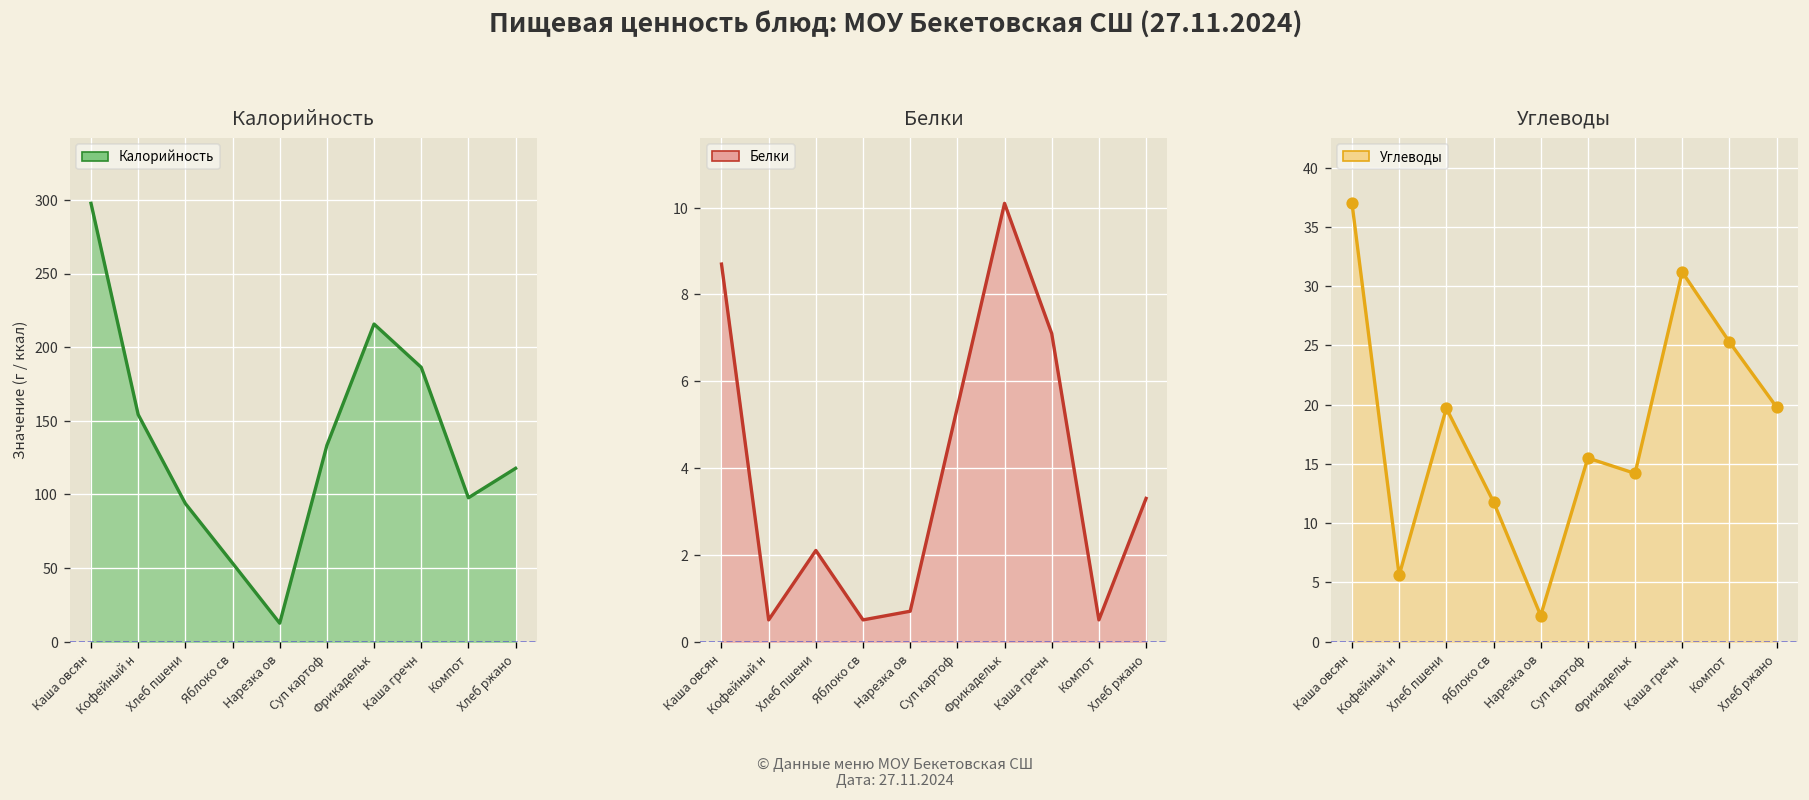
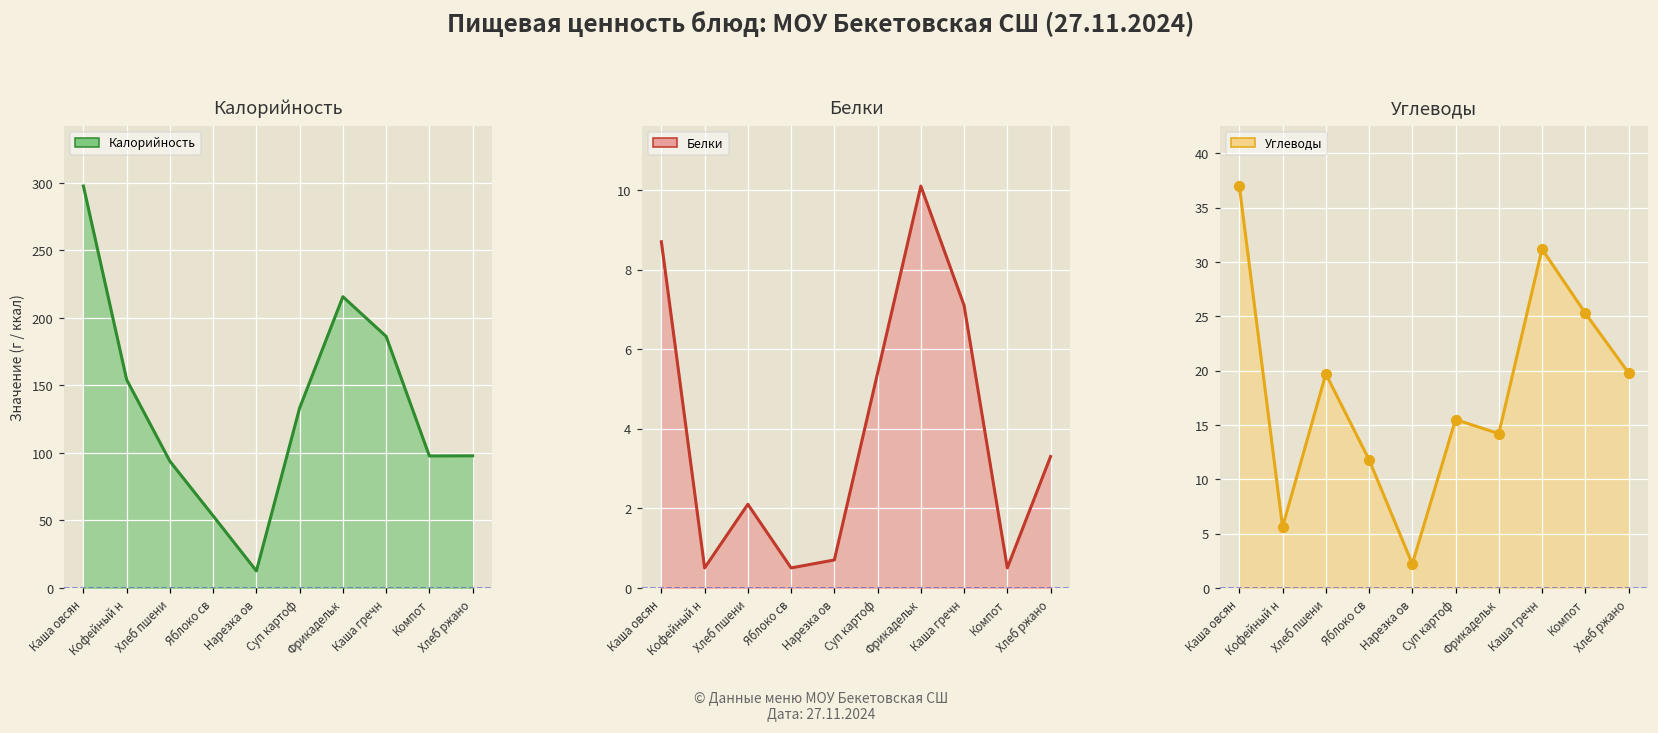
  {
    "Калорийность": {
      "Каша овсян": 298,
      "Кофейный н": 154,
      "Хлеб пшени": 94,
      "Яблоко св": 53,
      "Нарезка ов": 13,
      "Суп картоф": 133,
      "Фрикадельк": 216,
      "Каша гречн": 186,
      "Компот": 98,
-     "Хлеб ржано": 118
+     "Хлеб ржано": 98
    },
    "Белки": {
      "Каша овсян": 8.7,
      "Кофейный н": 0.5,
      "Хлеб пшени": 2.1,
      "Яблоко св": 0.5,
      "Нарезка ов": 0.7,
      "Суп картоф": 5.4,
      "Фрикадельк": 10.1,
      "Каша гречн": 7.1,
      "Компот": 0.5,
      "Хлеб ржано": 3.3
    },
    "Углеводы": {
      "Каша овсян": 37,
      "Кофейный н": 6,
      "Хлеб пшени": 20,
      "Яблоко св": 12,
      "Нарезка ов": 2,
      "Суп картоф": 16,
      "Фрикадельк": 14,
      "Каша гречн": 31,
      "Компот": 25,
      "Хлеб ржано": 20
    }
  }
